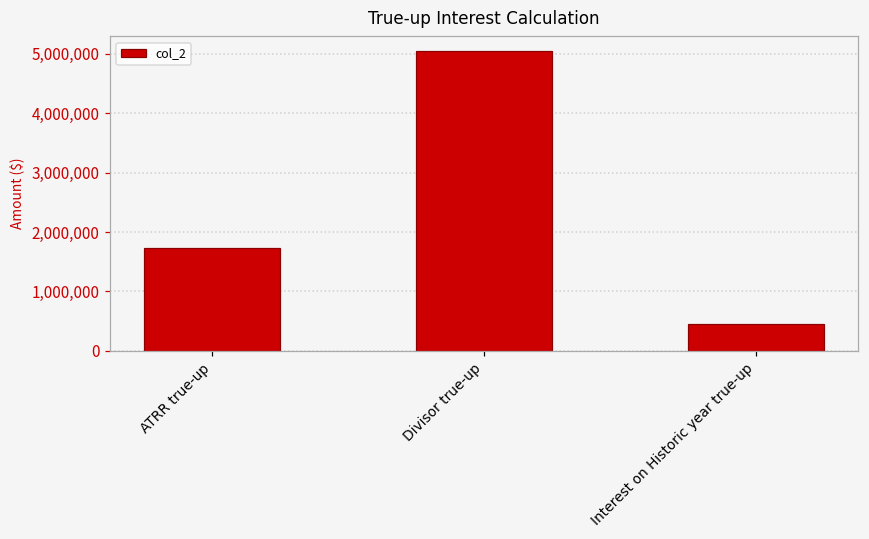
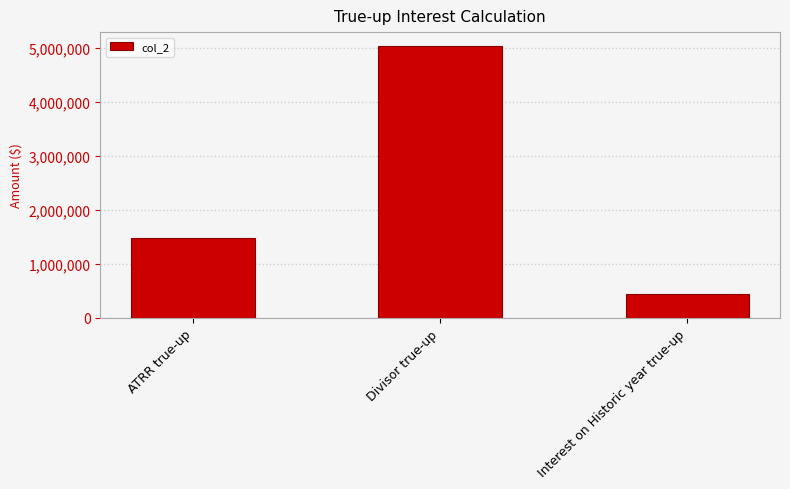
  {
-   "ATRR true-up": "1,700,000",
+   "ATRR true-up": "1,500,000",
    "Divisor true-up": "5,000,000",
    "Interest on Historic year true-up": "400,000"
  }
